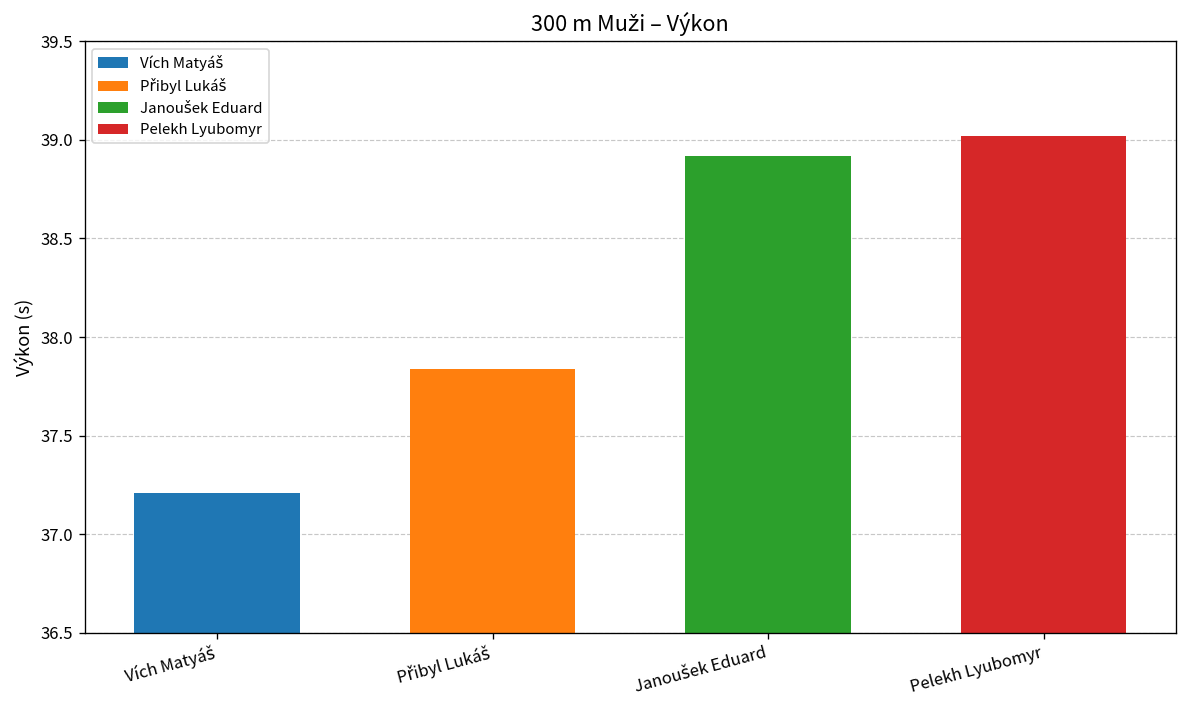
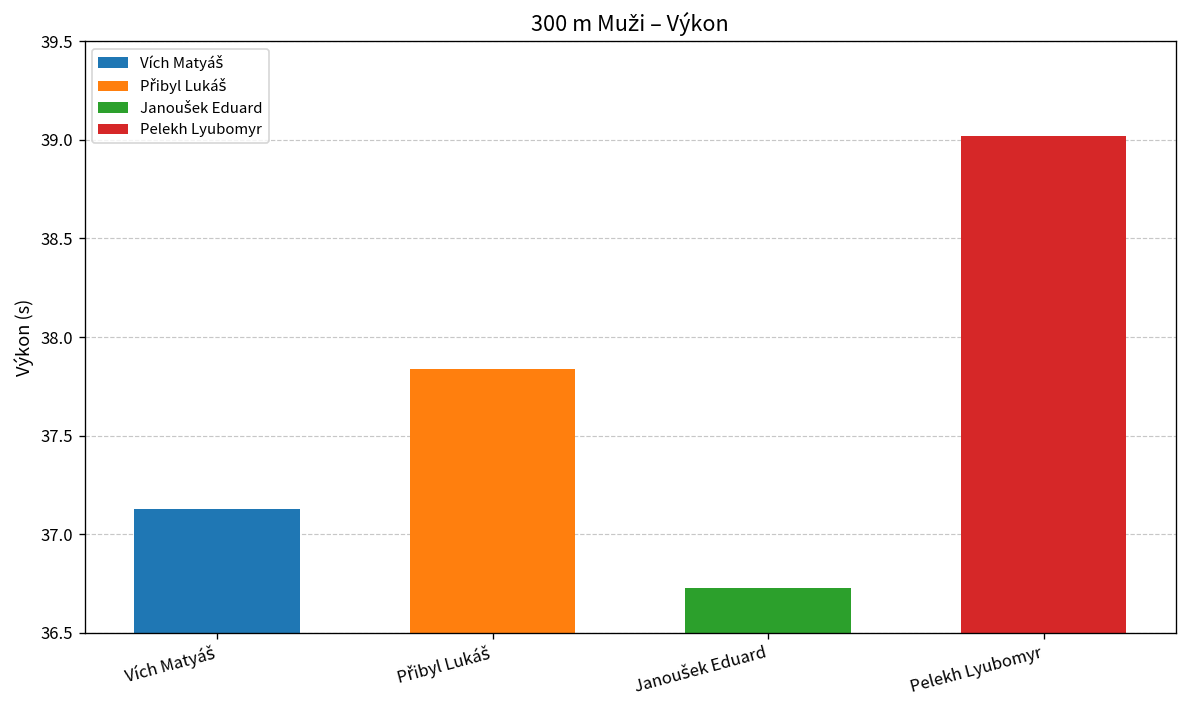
  {
-   "Vích Matyáš": 37.21,
+   "Vích Matyáš": 37.13,
    "Přibyl Lukáš": 37.84,
-   "Janoušek Eduard": 38.92,
+   "Janoušek Eduard": 36.73,
    "Pelekh Lyubomyr": 39.02
  }
